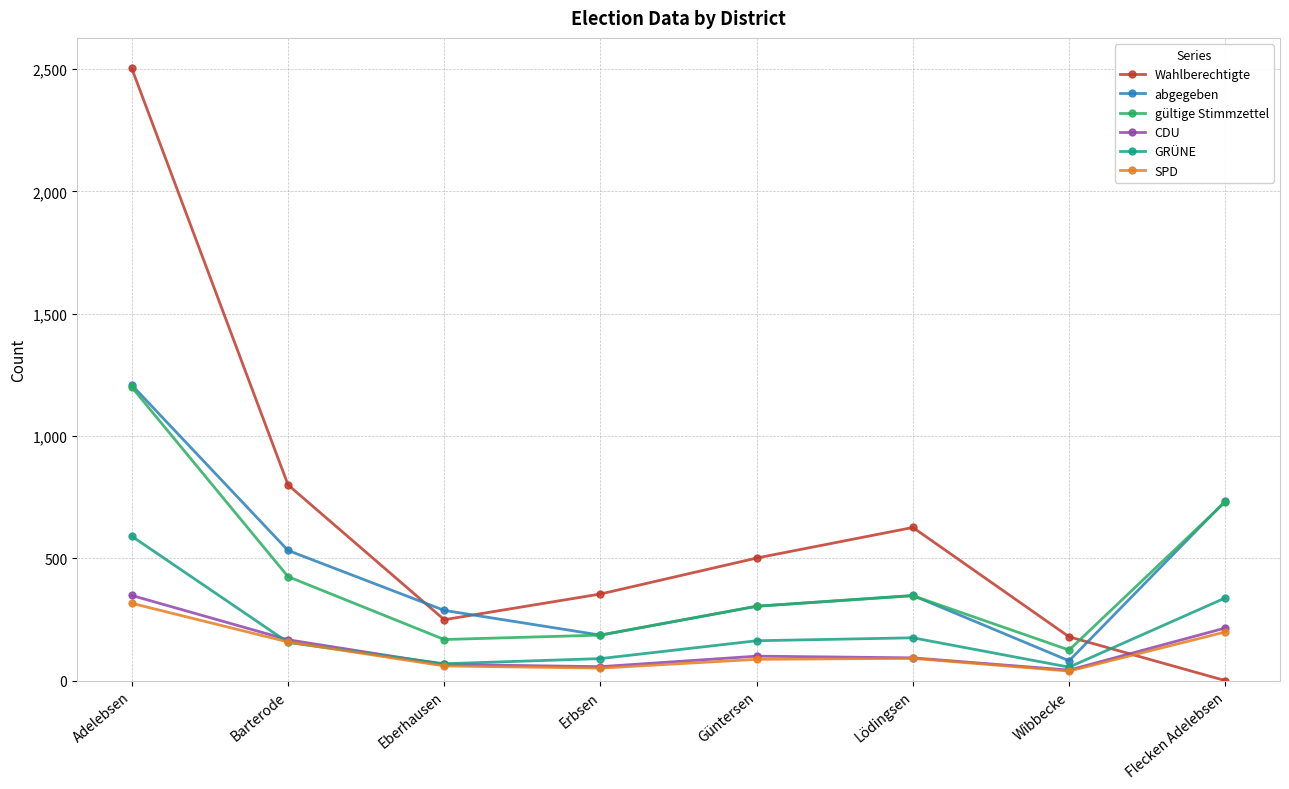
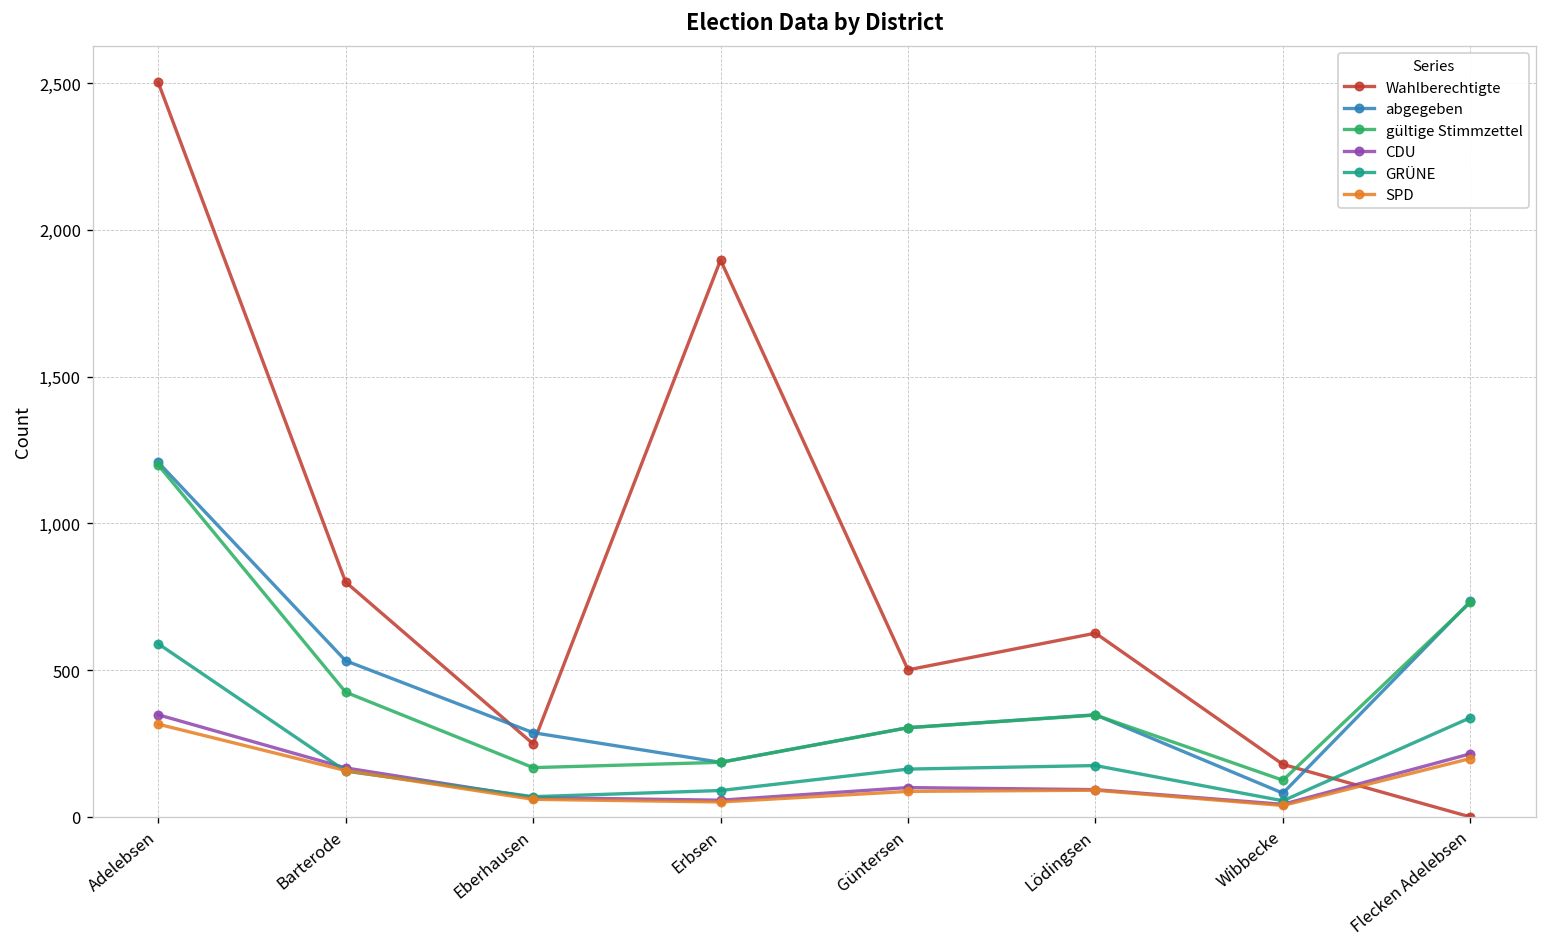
  {
    "Wahlberechtigte": {
      "Adelebsen": "2,500",
      "Barterode": "800",
      "Eberhausen": "250",
-     "Erbsen": "350",
+     "Erbsen": "1,900",
      "Güntersen": "500",
      "Lödingsen": "630",
      "Wibbecke": "180",
      "Flecken Adelebsen": "0"
    },
    "abgegeben": {
      "Barterode": "530",
      "Eberhausen": "290",
      "Wibbecke": "80"
    },
    "CDU": {
      "Adelebsen": "350",
      "Güntersen": "100",
      "Flecken Adelebsen": "220"
    },
    "SPD": {
      "Adelebsen": "320",
      "Güntersen": "90",
      "Flecken Adelebsen": "200"
    }
  }
